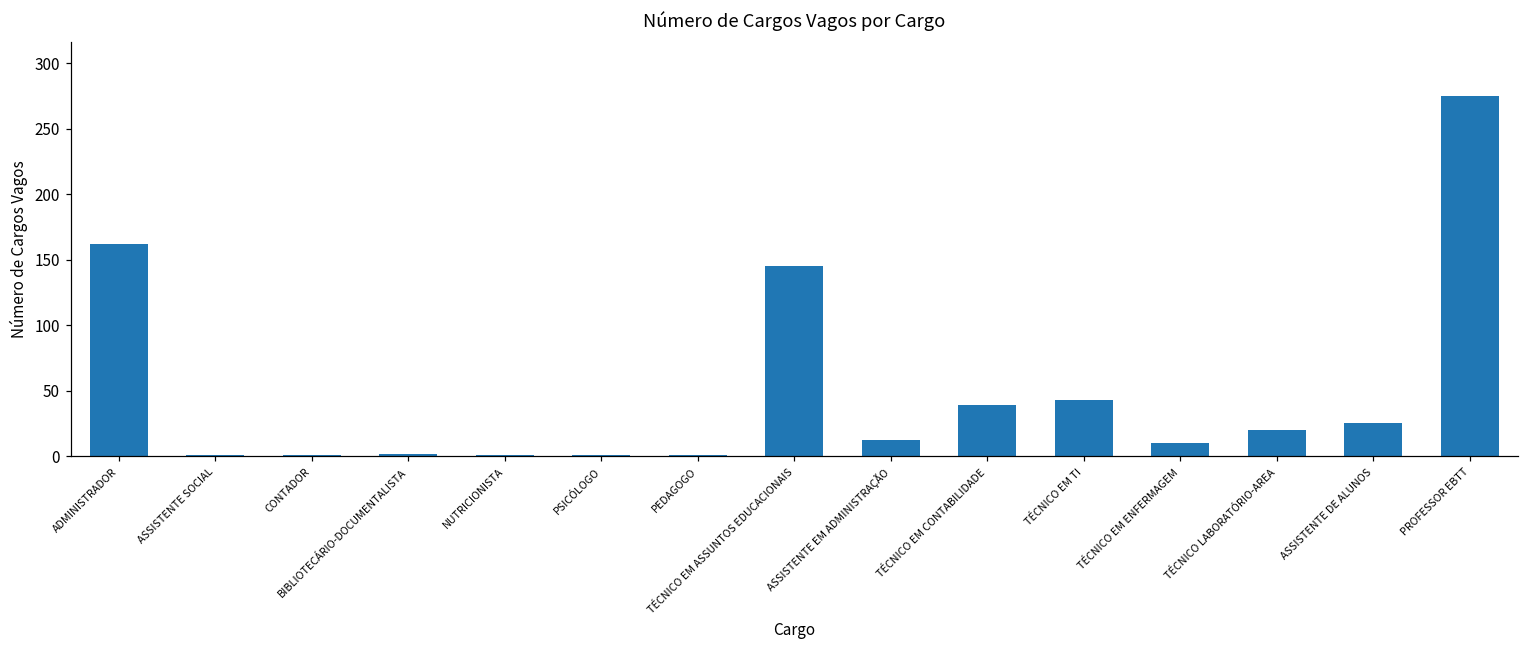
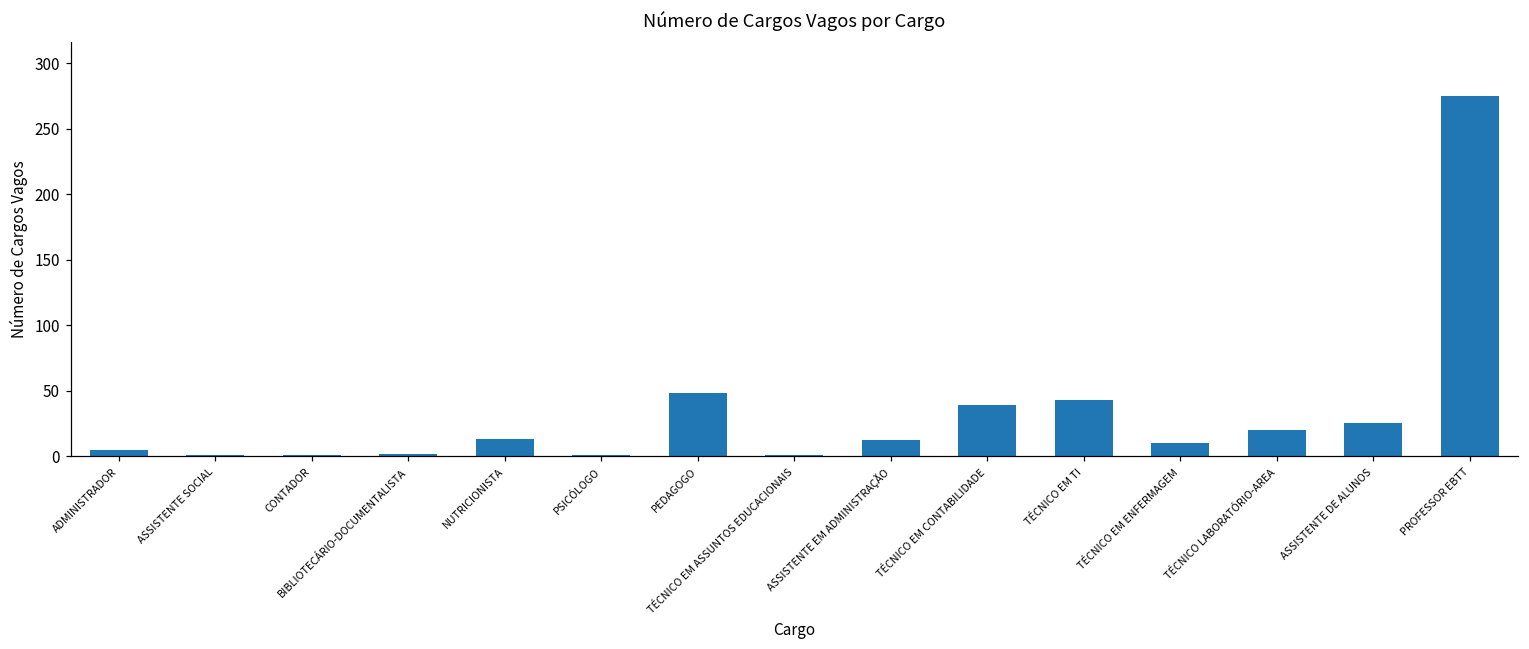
  {
-   "ADMINISTRADOR": 162,
-   "NUTRICIONISTA": 1,
-   "PEDAGOGO": 1,
-   "TÉCNICO EM ASSUNTOS EDUCACIONAIS": 145,
+   "ADMINISTRADOR": 5,
+   "NUTRICIONISTA": 13,
+   "PEDAGOGO": 48,
+   "TÉCNICO EM ASSUNTOS EDUCACIONAIS": 1,
    "ASSISTENTE EM ADMINISTRAÇÃO": 12,
    "TÉCNICO EM CONTABILIDADE": 39,
    "TÉCNICO EM TI": 43,
    "TÉCNICO EM ENFERMAGEM": 10,
    "TÉCNICO LABORATÓRIO-AREA": 20,
    "ASSISTENTE DE ALUNOS": 25,
    "PROFESSOR EBTT": 275
  }
